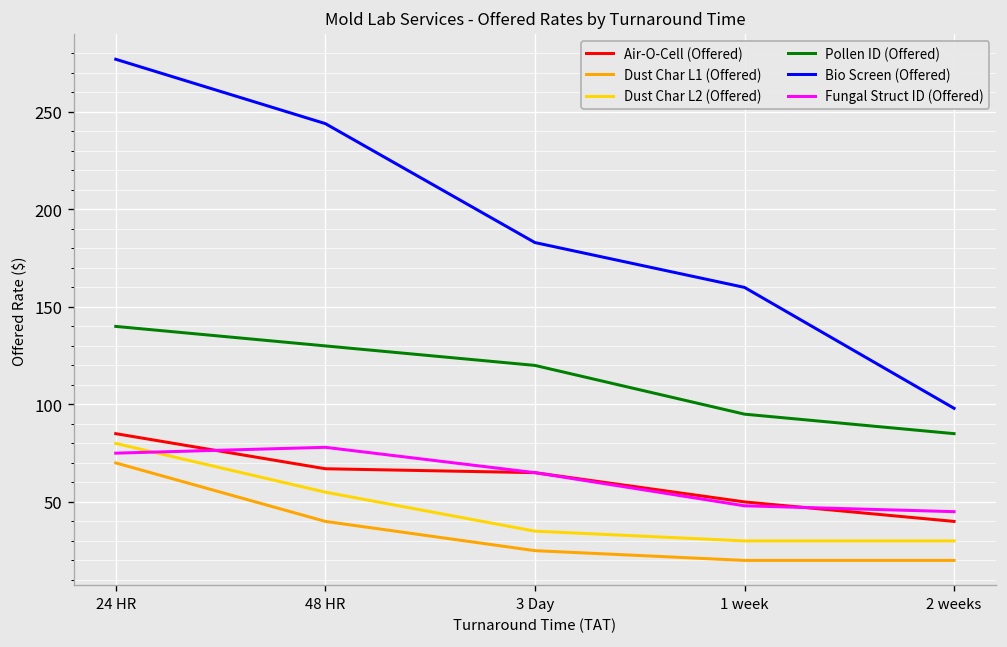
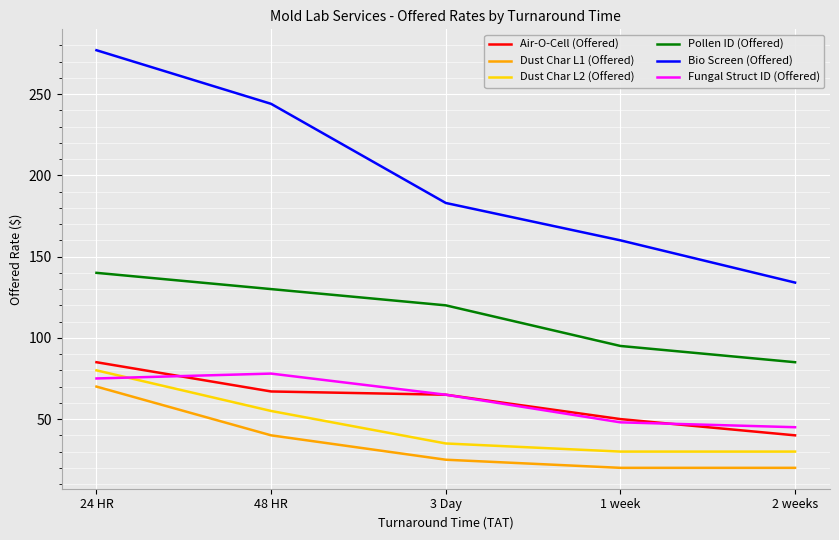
  {
    "Air-O-Cell (Offered)": {
      "24 HR": 85,
      "48 HR": 67,
      "1 week": 50,
      "2 weeks": 40
    },
    "Pollen ID (Offered)": {
      "24 HR": 140,
      "48 HR": 130,
      "3 Day": 120,
      "1 week": 95,
      "2 weeks": 85
    },
    "Bio Screen (Offered)": {
      "24 HR": 277,
      "48 HR": 244,
      "3 Day": 183,
      "1 week": 160,
-     "2 weeks": 98
+     "2 weeks": 134
    },
    "Fungal Struct ID (Offered)": {
      "24 HR": 75,
      "48 HR": 78,
      "1 week": 48,
      "2 weeks": 45
    }
  }
